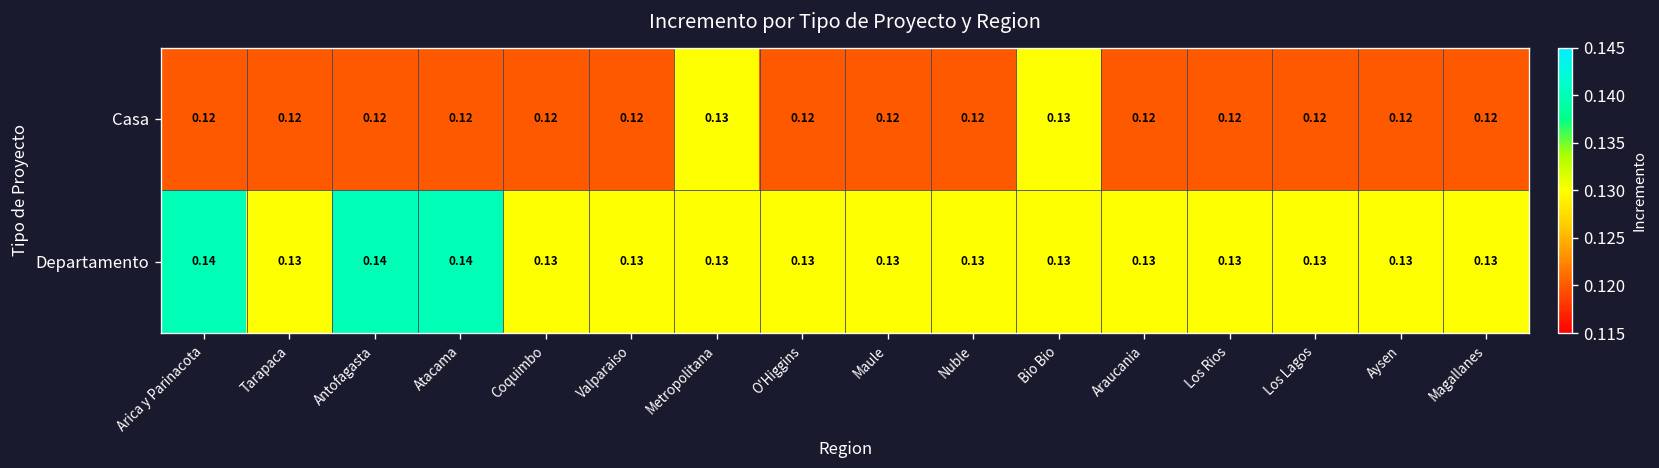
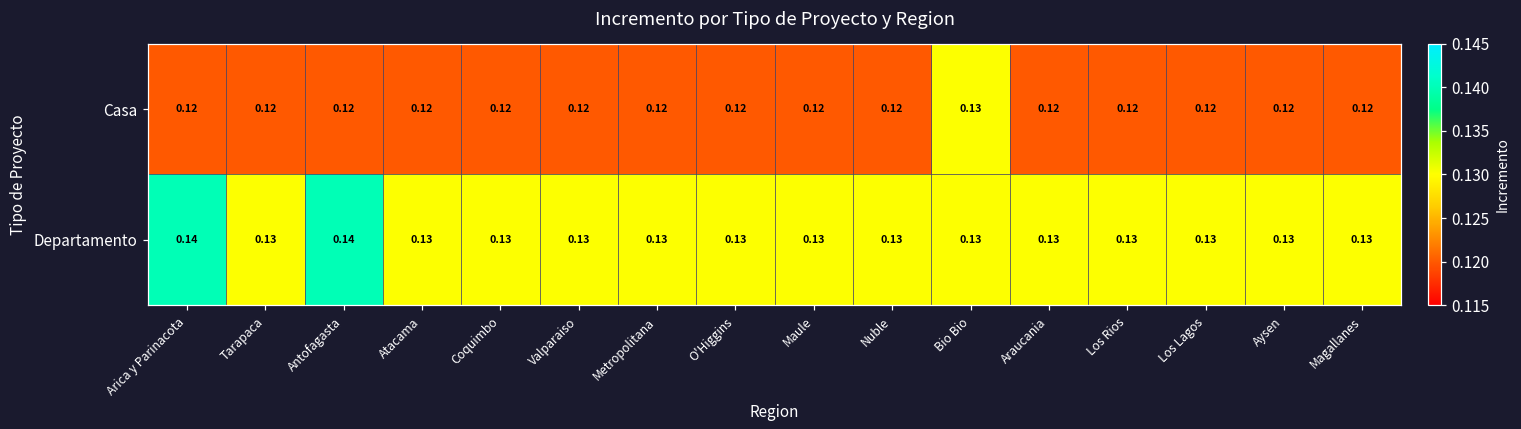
  {
    "Casa": {
      "Arica y Parinacota": 0.12,
      "Tarapaca": 0.12,
      "Antofagasta": 0.12,
      "Atacama": 0.12,
      "Coquimbo": 0.12,
      "Valparaiso": 0.12,
-     "Metropolitana": 0.13,
+     "Metropolitana": 0.12,
      "O'Higgins": 0.12,
      "Maule": 0.12,
      "Nuble": 0.12,
      "Bio Bio": 0.13,
      "Araucania": 0.12,
      "Los Rios": 0.12,
      "Los Lagos": 0.12,
      "Aysen": 0.12,
      "Magallanes": 0.12
    },
    "Departamento": {
      "Arica y Parinacota": 0.14,
      "Tarapaca": 0.13,
      "Antofagasta": 0.14,
-     "Atacama": 0.14,
+     "Atacama": 0.13,
      "Coquimbo": 0.13,
      "Valparaiso": 0.13,
      "Metropolitana": 0.13,
      "O'Higgins": 0.13,
      "Maule": 0.13,
      "Nuble": 0.13,
      "Bio Bio": 0.13,
      "Araucania": 0.13,
      "Los Rios": 0.13,
      "Los Lagos": 0.13,
      "Aysen": 0.13,
      "Magallanes": 0.13
    }
  }
